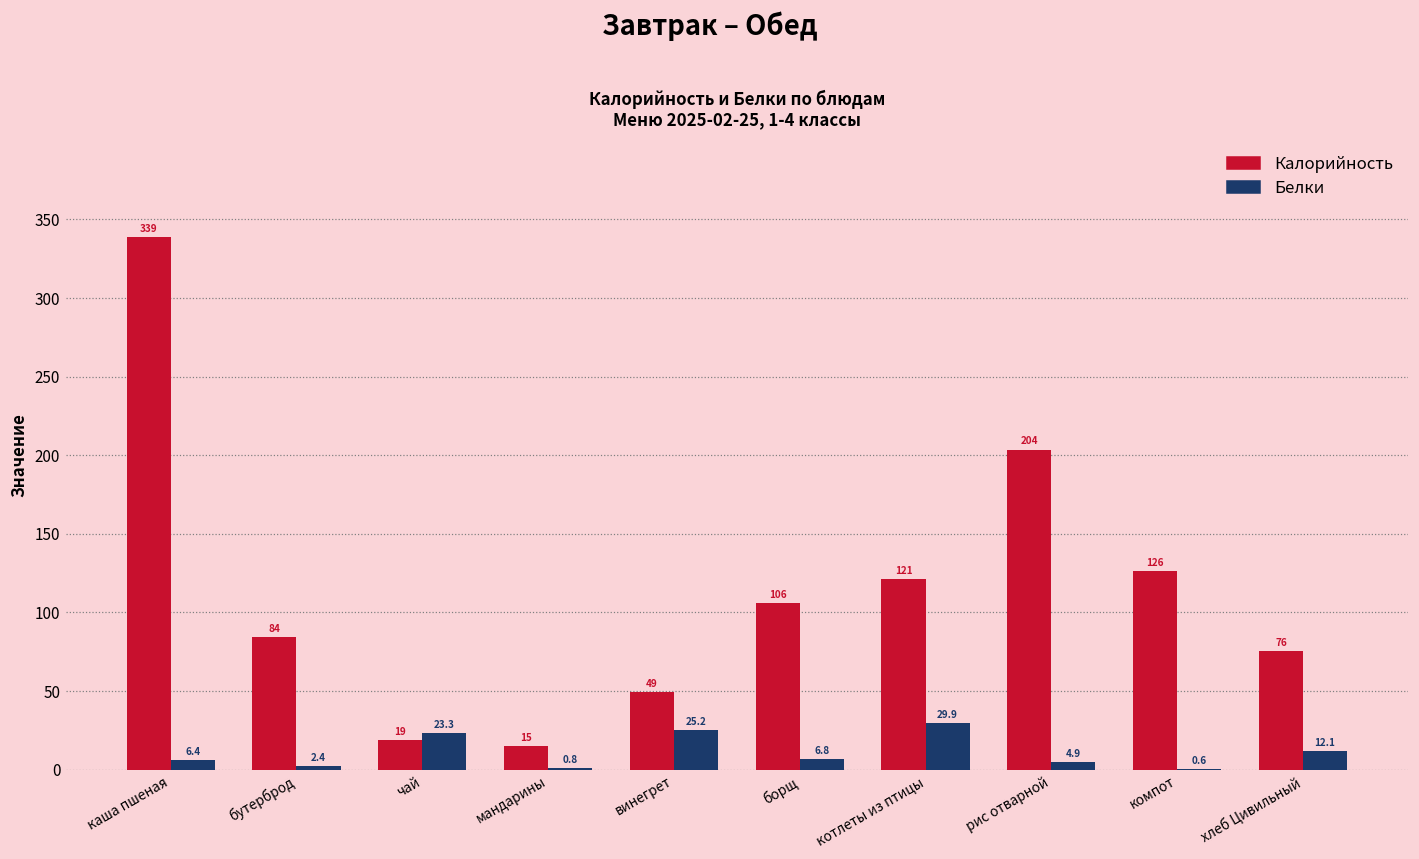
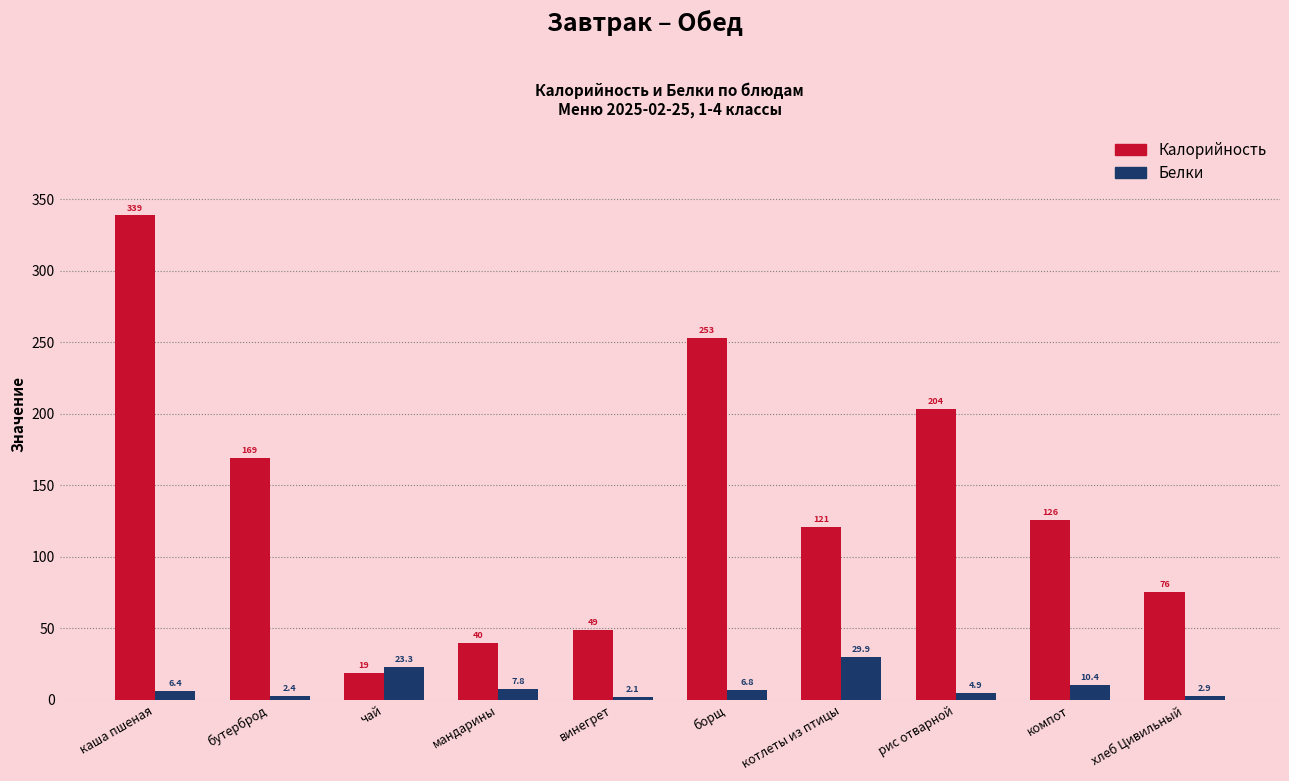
  {
    "Калорийность": {
      "каша пшеная": 339,
-     "бутерброд": 84,
+     "бутерброд": 169,
      "чай": 19,
-     "мандарины": 15,
+     "мандарины": 40,
      "винегрет": 49,
-     "борщ": 106,
+     "борщ": 253,
      "котлеты из птицы": 121,
      "рис отварной": 204,
      "компот": 126,
      "хлеб Цивильный": 76
    },
    "Белки": {
      "каша пшеная": 6.4,
      "бутерброд": 2.4,
      "чай": 23.3,
-     "мандарины": 0.8,
-     "винегрет": 25.2,
+     "мандарины": 7.8,
+     "винегрет": 2.1,
      "борщ": 6.8,
      "котлеты из птицы": 29.9,
      "рис отварной": 4.9,
-     "компот": 0.6,
-     "хлеб Цивильный": 12.1
+     "компот": 10.4,
+     "хлеб Цивильный": 2.9
    }
  }
